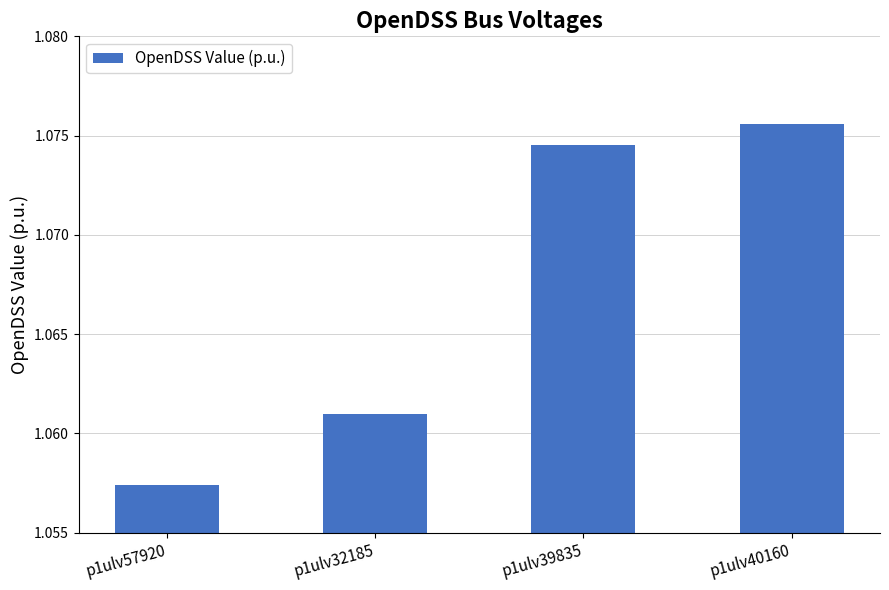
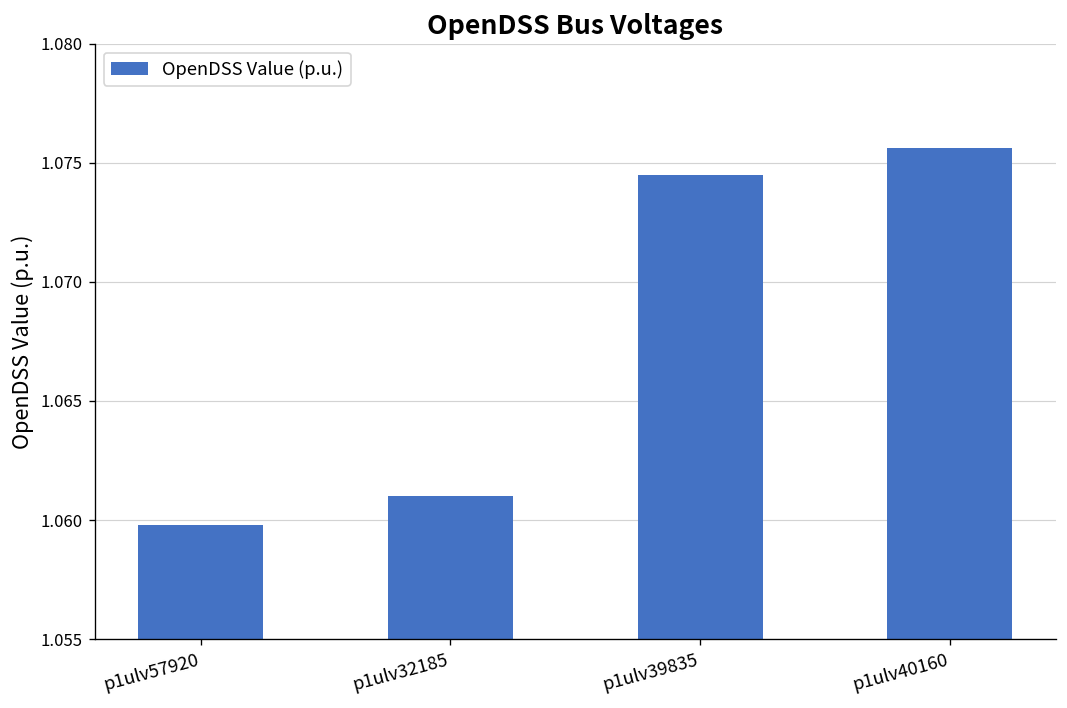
  {
-   "p1ulv57920": 1.0574,
+   "p1ulv57920": 1.0598,
    "p1ulv32185": 1.0610,
    "p1ulv39835": 1.0745,
    "p1ulv40160": 1.0756
  }
